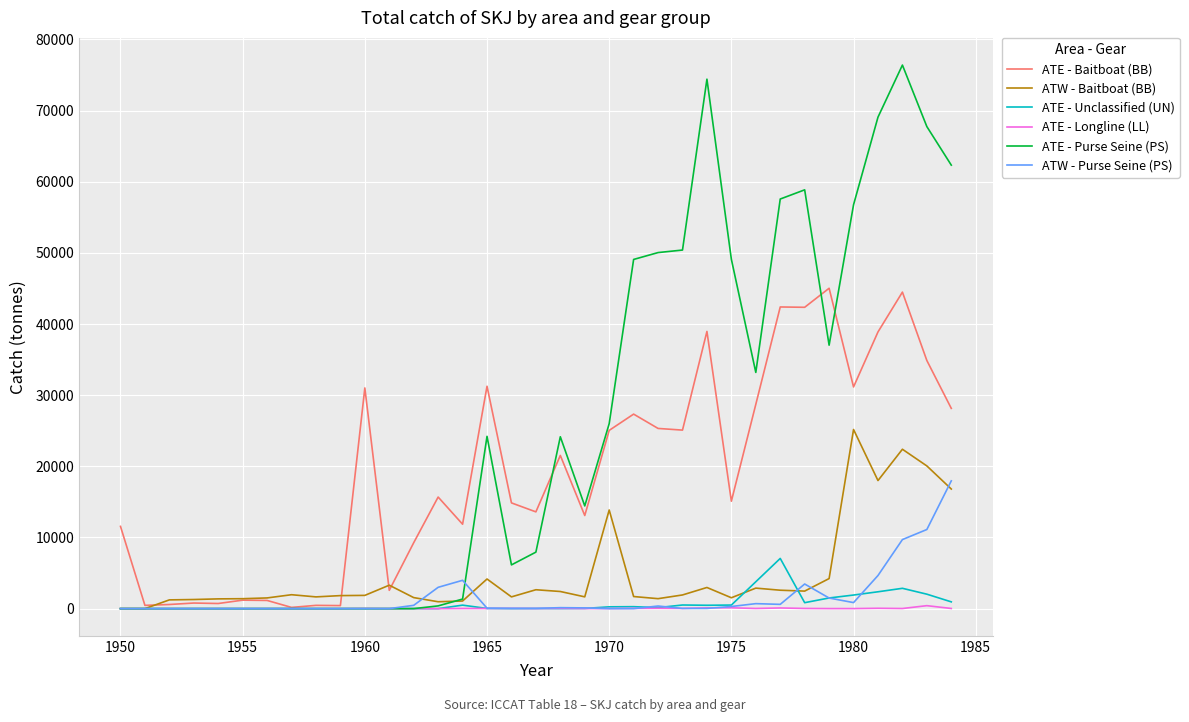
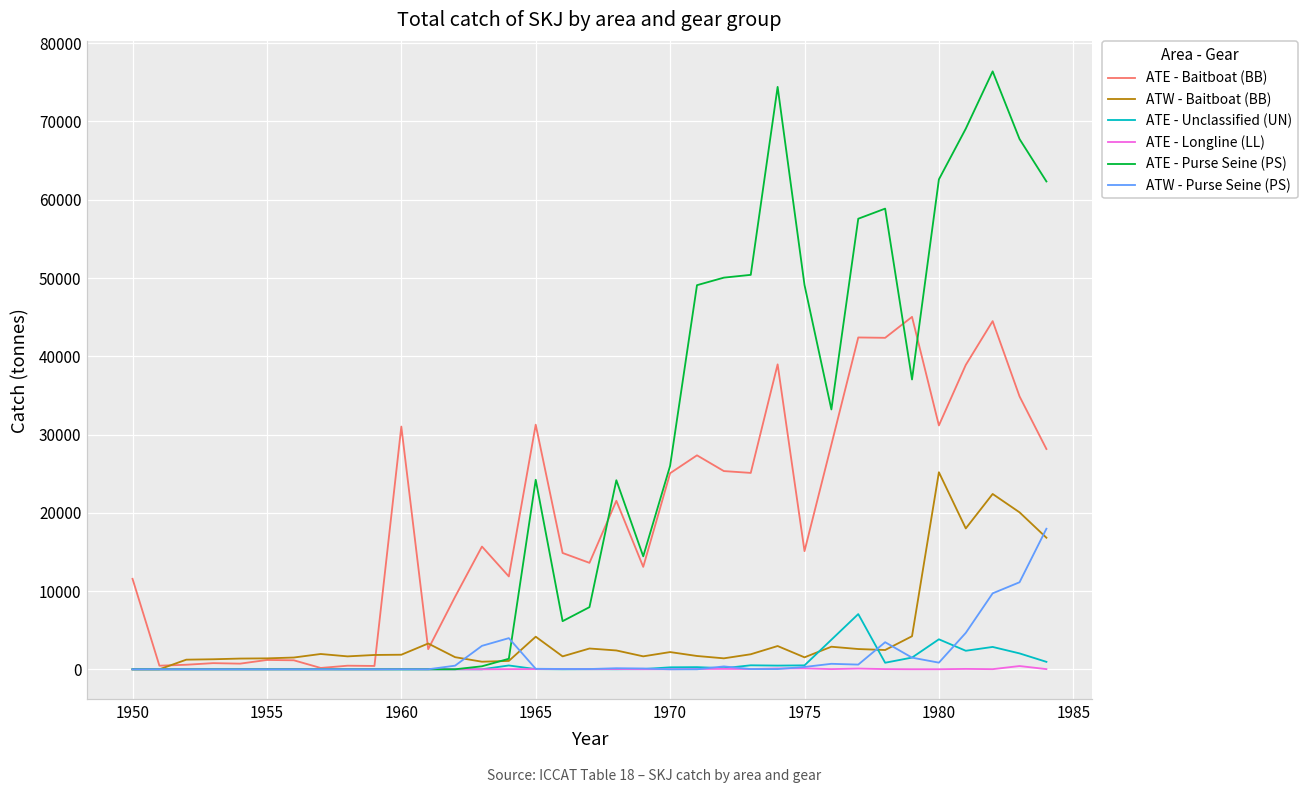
  {
    "ATE - Baitboat (BB)": {
      "1950": 12000,
      "1960": 31000,
      "1965": 31000,
      "1970": 25000,
      "1975": 15000,
      "1980": 31000
    },
    "ATW - Baitboat (BB)": {
      "1960": 2000,
      "1965": 4000,
-     "1970": 14000,
+     "1970": 2000,
      "1975": 2000,
      "1980": 25000
    },
    "ATE - Unclassified (UN)": {
-     "1980": 2000
+     "1980": 4000
    },
    "ATE - Longline (LL)": {
      "1980": 0
    },
    "ATE - Purse Seine (PS)": {
      "1965": 24000,
      "1970": 26000,
      "1975": 49000,
-     "1980": 57000
+     "1980": 63000
    },
    "ATW - Purse Seine (PS)": {
      "1980": 1000
    }
  }
